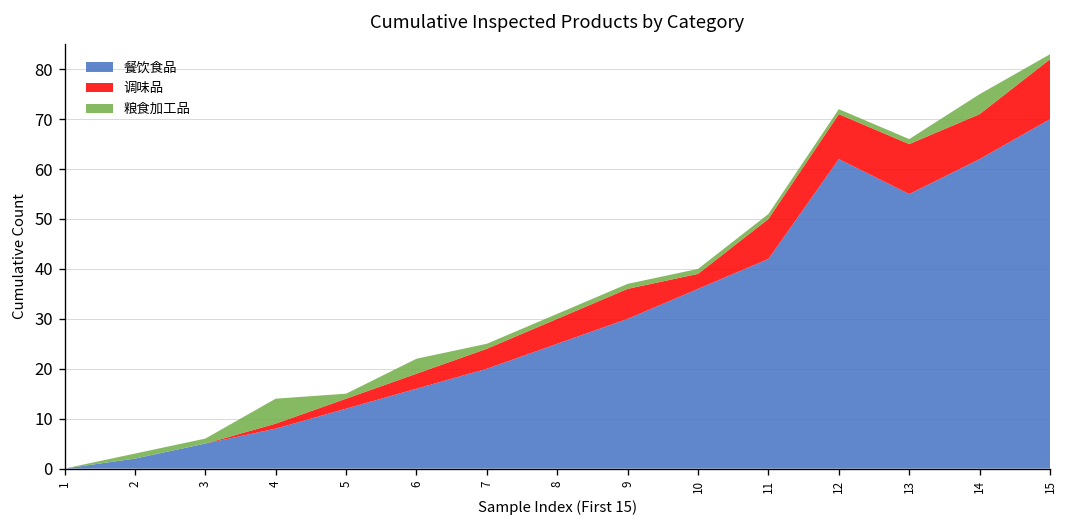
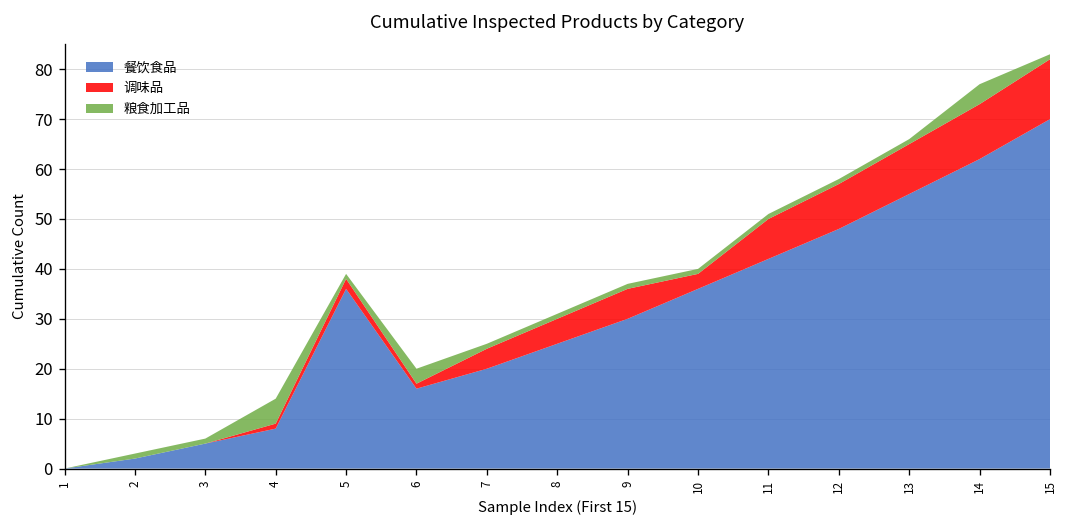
  {
    "餐饮食品": {
      "4": 8,
-     "5": 12,
+     "5": 36,
      "6": 16,
      "7": 20,
      "8": 25,
      "9": 30,
      "10": 36,
      "11": 42,
-     "12": 62,
+     "12": 48,
      "13": 55,
      "14": 62,
      "15": 70
    },
    "调味品": {
      "4": 1,
      "5": 2,
-     "6": 3,
+     "6": 1,
      "7": 4,
      "8": 5,
      "9": 6,
      "10": 3,
      "11": 8,
      "12": 9,
      "13": 10,
-     "14": 9,
+     "14": 11,
      "15": 12
    },
    "粮食加工品": {
      "2": 1,
      "3": 1,
      "4": 5,
      "5": 1,
      "6": 3,
      "7": 1,
      "8": 1,
      "9": 1,
      "10": 1,
      "11": 1,
      "12": 1,
      "13": 1,
      "14": 4,
      "15": 1
    }
  }
